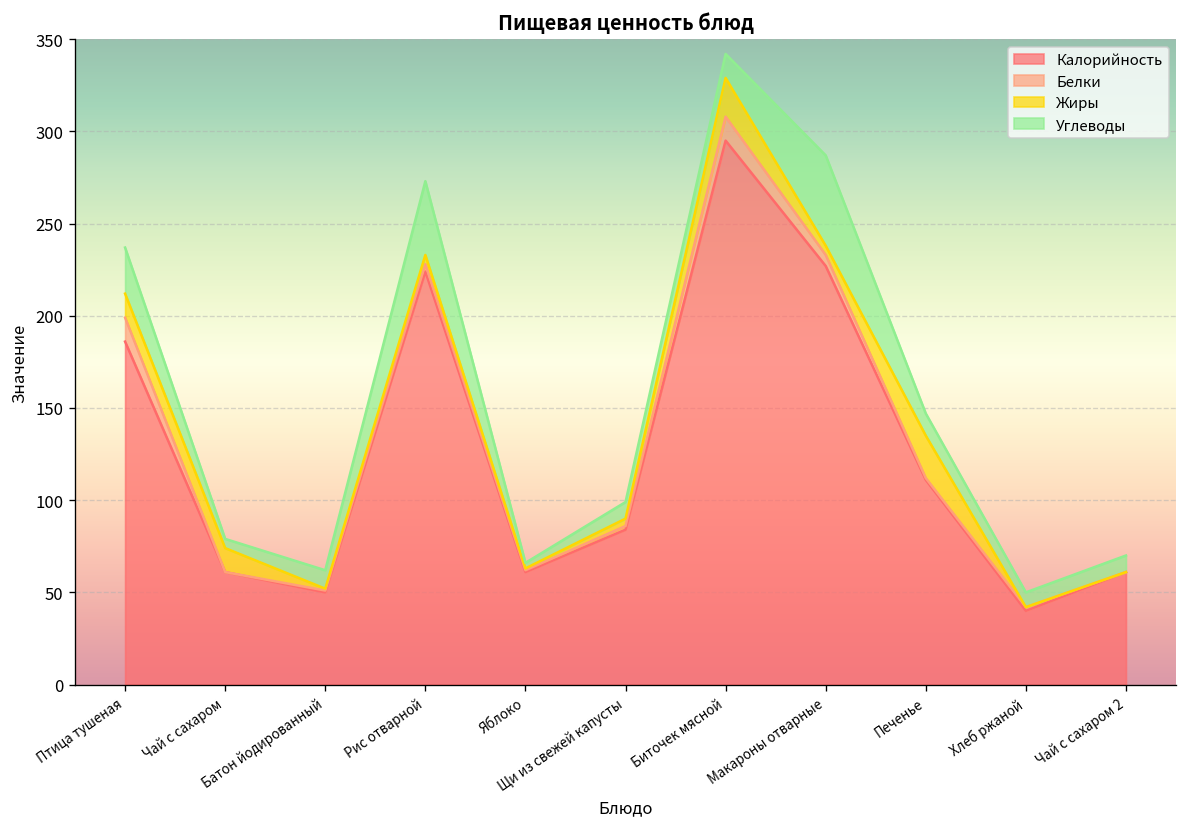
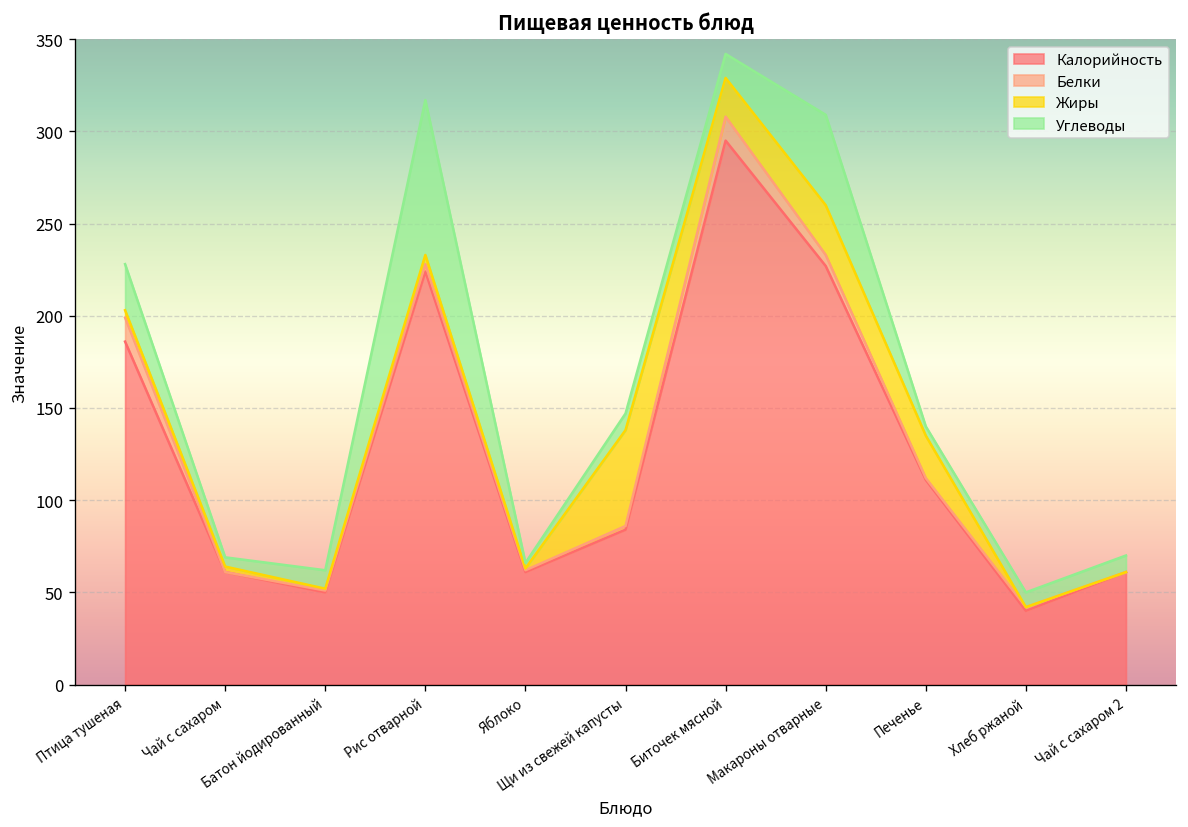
  {
    "Жиры": {
-     "Птица тушеная": 13,
-     "Чай с сахаром": 13,
+     "Птица тушеная": 4,
+     "Чай с сахаром": 3,
      "Рис отварной": 5,
-     "Щи из свежей капусты": 4,
+     "Щи из свежей капусты": 52,
      "Биточек мясной": 21,
-     "Макароны отварные": 5,
+     "Макароны отварные": 27,
      "Печенье": 23
    },
    "Углеводы": {
      "Птица тушеная": 25,
      "Чай с сахаром": 5,
      "Батон йодированный": 10,
-     "Рис отварной": 40,
+     "Рис отварной": 84,
      "Яблоко": 3,
      "Щи из свежей капусты": 9,
      "Биточек мясной": 13,
      "Макароны отварные": 49,
-     "Печенье": 12,
+     "Печенье": 5,
      "Хлеб ржаной": 8,
      "Чай с сахаром 2": 9
    }
  }
